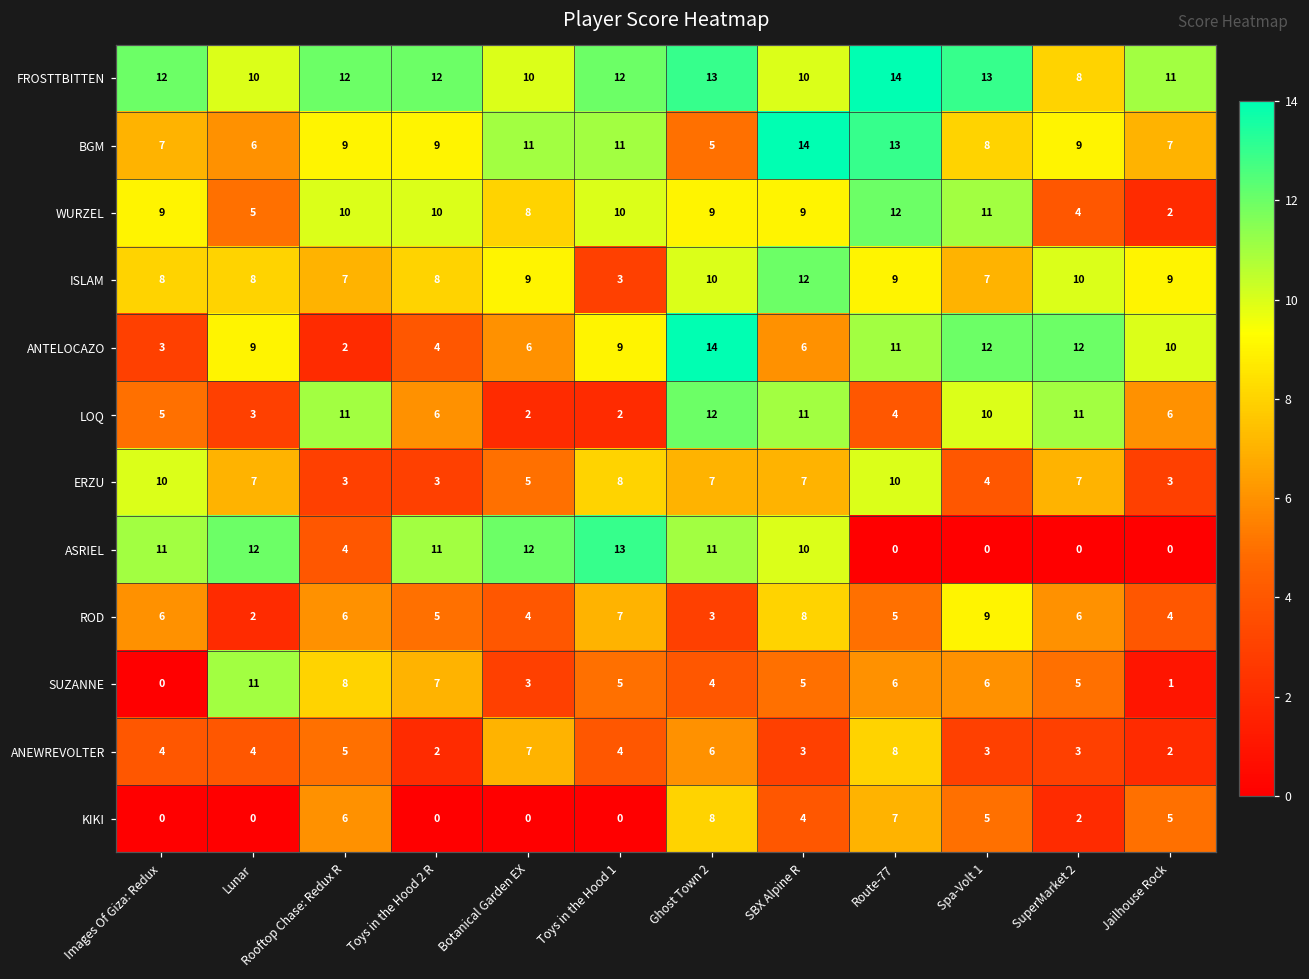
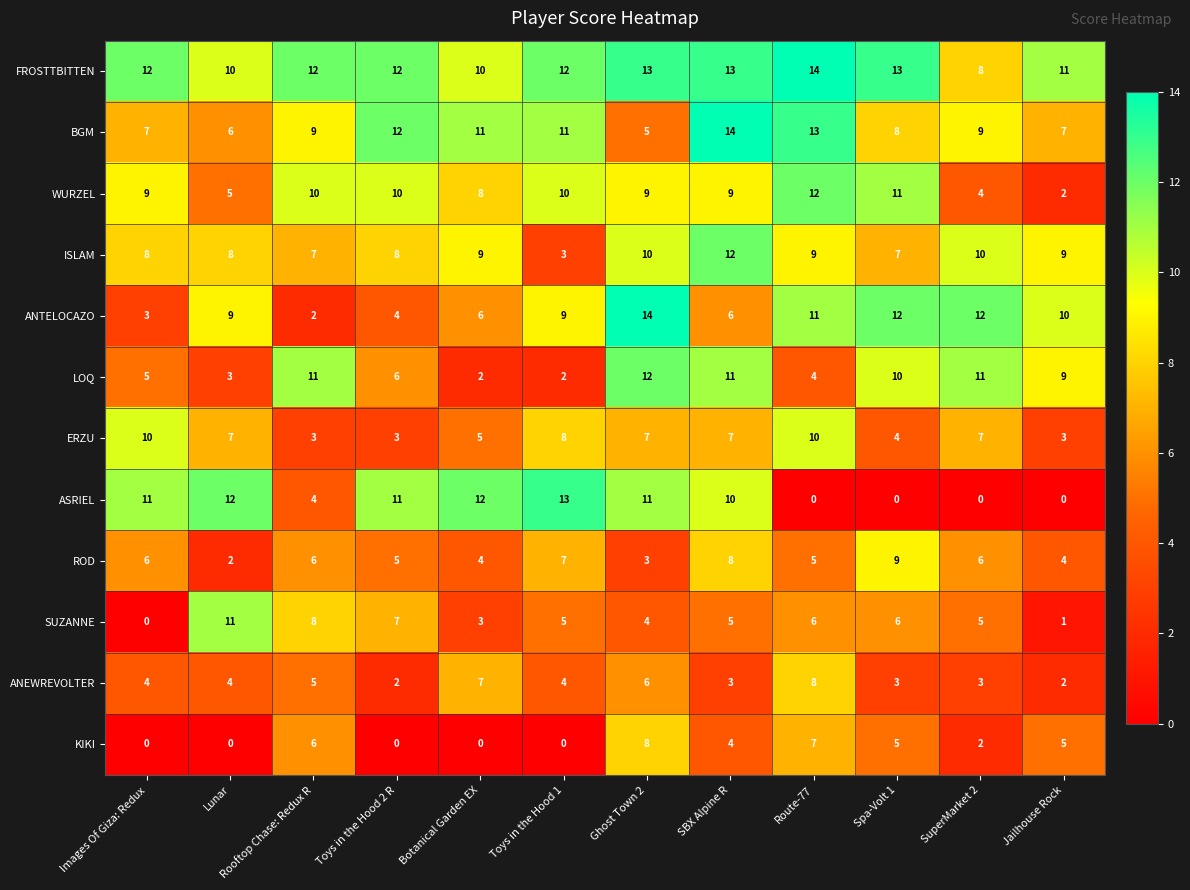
  {
    "FROSTTBITTEN": {
      "Images Of Giza: Redux": 12,
      "Lunar": 10,
      "Rooftop Chase: Redux R": 12,
      "Toys in the Hood 2 R": 12,
      "Botanical Garden EX": 10,
      "Toys in the Hood 1": 12,
      "Ghost Town 2": 13,
-     "SBX Alpine R": 10,
+     "SBX Alpine R": 13,
      "Route-77": 14,
      "Spa-Volt 1": 13,
      "SuperMarket 2": 8,
      "Jailhouse Rock": 11
    },
    "BGM": {
      "Images Of Giza: Redux": 7,
      "Lunar": 6,
      "Rooftop Chase: Redux R": 9,
-     "Toys in the Hood 2 R": 9,
+     "Toys in the Hood 2 R": 12,
      "Botanical Garden EX": 11,
      "Toys in the Hood 1": 11,
      "Ghost Town 2": 5,
      "SBX Alpine R": 14,
      "Route-77": 13,
      "Spa-Volt 1": 8,
      "SuperMarket 2": 9,
      "Jailhouse Rock": 7
    },
    "WURZEL": {
      "Images Of Giza: Redux": 9,
      "Lunar": 5,
      "Rooftop Chase: Redux R": 10,
      "Toys in the Hood 2 R": 10,
      "Botanical Garden EX": 8,
      "Toys in the Hood 1": 10,
      "Ghost Town 2": 9,
      "SBX Alpine R": 9,
      "Route-77": 12,
      "Spa-Volt 1": 11,
      "SuperMarket 2": 4,
      "Jailhouse Rock": 2
    },
    "ISLAM": {
      "Images Of Giza: Redux": 8,
      "Lunar": 8,
      "Rooftop Chase: Redux R": 7,
      "Toys in the Hood 2 R": 8,
      "Botanical Garden EX": 9,
      "Toys in the Hood 1": 3,
      "Ghost Town 2": 10,
      "SBX Alpine R": 12,
      "Route-77": 9,
      "Spa-Volt 1": 7,
      "SuperMarket 2": 10,
      "Jailhouse Rock": 9
    },
    "ANTELOCAZO": {
      "Images Of Giza: Redux": 3,
      "Lunar": 9,
      "Rooftop Chase: Redux R": 2,
      "Toys in the Hood 2 R": 4,
      "Botanical Garden EX": 6,
      "Toys in the Hood 1": 9,
      "Ghost Town 2": 14,
      "SBX Alpine R": 6,
      "Route-77": 11,
      "Spa-Volt 1": 12,
      "SuperMarket 2": 12,
      "Jailhouse Rock": 10
    },
    "LOQ": {
      "Images Of Giza: Redux": 5,
      "Lunar": 3,
      "Rooftop Chase: Redux R": 11,
      "Toys in the Hood 2 R": 6,
      "Botanical Garden EX": 2,
      "Toys in the Hood 1": 2,
      "Ghost Town 2": 12,
      "SBX Alpine R": 11,
      "Route-77": 4,
      "Spa-Volt 1": 10,
      "SuperMarket 2": 11,
-     "Jailhouse Rock": 6
+     "Jailhouse Rock": 9
    },
    "ERZU": {
      "Images Of Giza: Redux": 10,
      "Lunar": 7,
      "Rooftop Chase: Redux R": 3,
      "Toys in the Hood 2 R": 3,
      "Botanical Garden EX": 5,
      "Toys in the Hood 1": 8,
      "Ghost Town 2": 7,
      "SBX Alpine R": 7,
      "Route-77": 10,
      "Spa-Volt 1": 4,
      "SuperMarket 2": 7,
      "Jailhouse Rock": 3
    },
    "ASRIEL": {
      "Images Of Giza: Redux": 11,
      "Lunar": 12,
      "Rooftop Chase: Redux R": 4,
      "Toys in the Hood 2 R": 11,
      "Botanical Garden EX": 12,
      "Toys in the Hood 1": 13,
      "Ghost Town 2": 11,
      "SBX Alpine R": 10,
      "Route-77": 0,
      "Spa-Volt 1": 0,
      "SuperMarket 2": 0,
      "Jailhouse Rock": 0
    },
    "ROD": {
      "Images Of Giza: Redux": 6,
      "Lunar": 2,
      "Rooftop Chase: Redux R": 6,
      "Toys in the Hood 2 R": 5,
      "Botanical Garden EX": 4,
      "Toys in the Hood 1": 7,
      "Ghost Town 2": 3,
      "SBX Alpine R": 8,
      "Route-77": 5,
      "Spa-Volt 1": 9,
      "SuperMarket 2": 6,
      "Jailhouse Rock": 4
    },
    "SUZANNE": {
      "Images Of Giza: Redux": 0,
      "Lunar": 11,
      "Rooftop Chase: Redux R": 8,
      "Toys in the Hood 2 R": 7,
      "Botanical Garden EX": 3,
      "Toys in the Hood 1": 5,
      "Ghost Town 2": 4,
      "SBX Alpine R": 5,
      "Route-77": 6,
      "Spa-Volt 1": 6,
      "SuperMarket 2": 5,
      "Jailhouse Rock": 1
    },
    "ANEWREVOLTER": {
      "Images Of Giza: Redux": 4,
      "Lunar": 4,
      "Rooftop Chase: Redux R": 5,
      "Toys in the Hood 2 R": 2,
      "Botanical Garden EX": 7,
      "Toys in the Hood 1": 4,
      "Ghost Town 2": 6,
      "SBX Alpine R": 3,
      "Route-77": 8,
      "Spa-Volt 1": 3,
      "SuperMarket 2": 3,
      "Jailhouse Rock": 2
    },
    "KIKI": {
      "Images Of Giza: Redux": 0,
      "Lunar": 0,
      "Rooftop Chase: Redux R": 6,
      "Toys in the Hood 2 R": 0,
      "Botanical Garden EX": 0,
      "Toys in the Hood 1": 0,
      "Ghost Town 2": 8,
      "SBX Alpine R": 4,
      "Route-77": 7,
      "Spa-Volt 1": 5,
      "SuperMarket 2": 2,
      "Jailhouse Rock": 5
    }
  }
